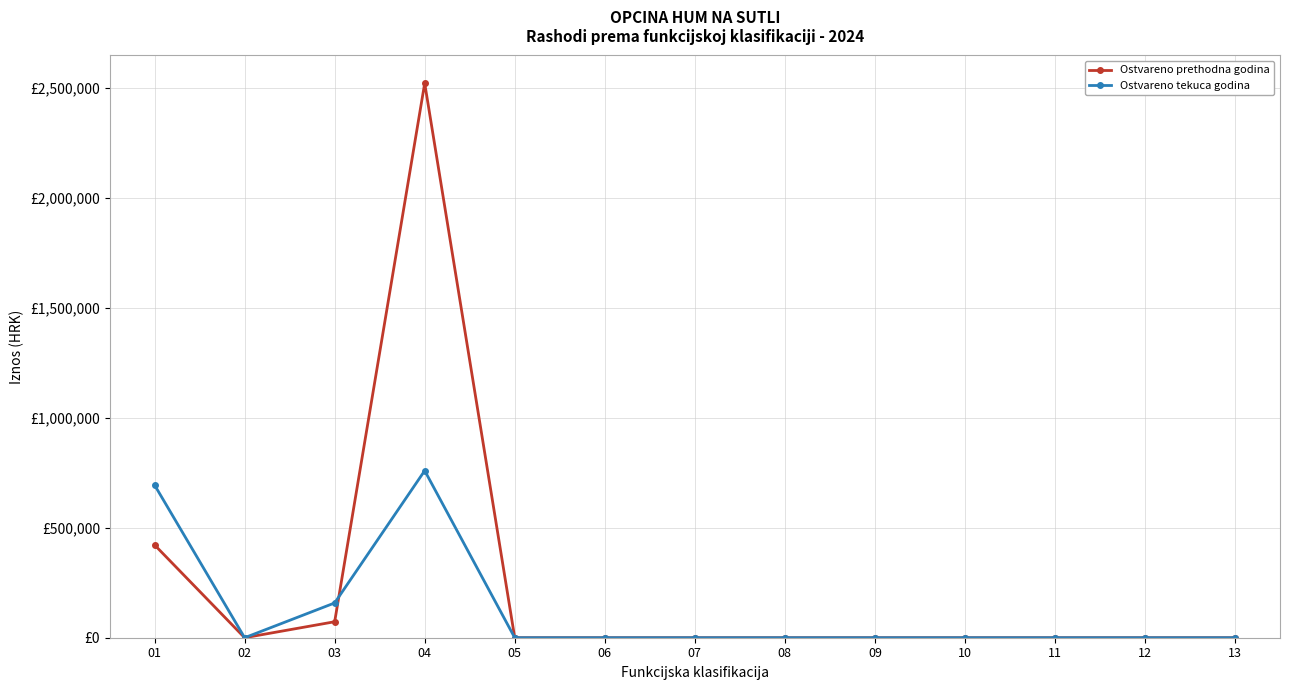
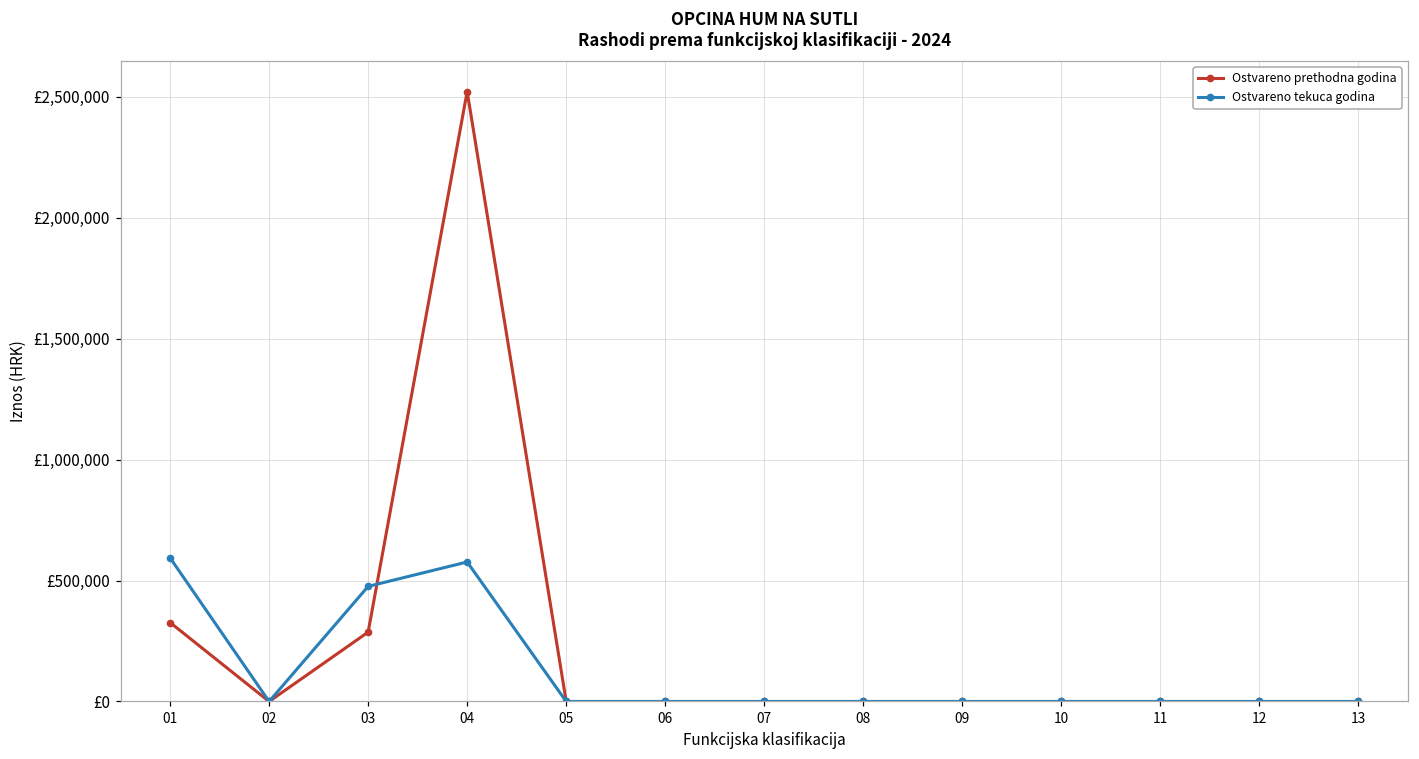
  {
    "Ostvareno prethodna godina": {
-     "01": "£420,000",
-     "03": "£70,000",
+     "01": "£330,000",
+     "03": "£290,000",
      "04": "£2,520,000"
    },
    "Ostvareno tekuca godina": {
-     "01": "£690,000",
-     "03": "£160,000",
-     "04": "£760,000"
+     "01": "£590,000",
+     "03": "£480,000",
+     "04": "£580,000"
    }
  }
